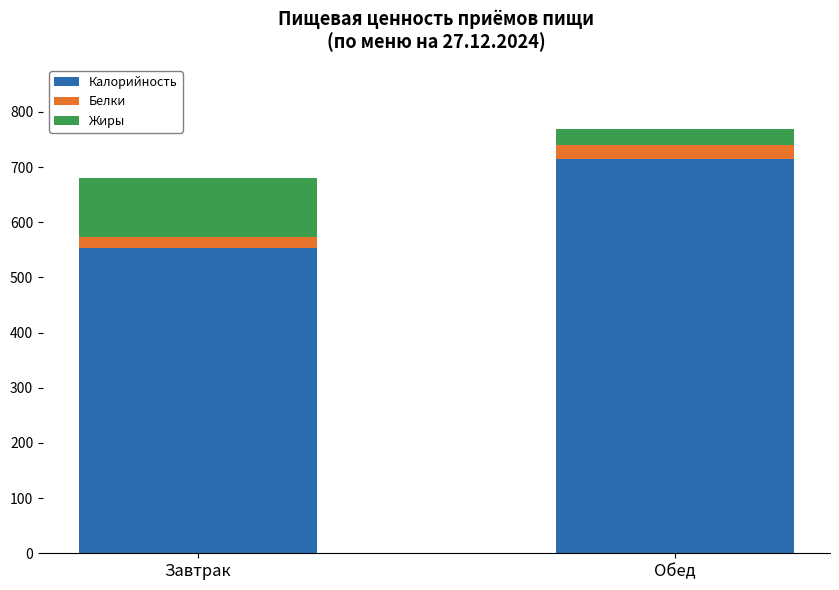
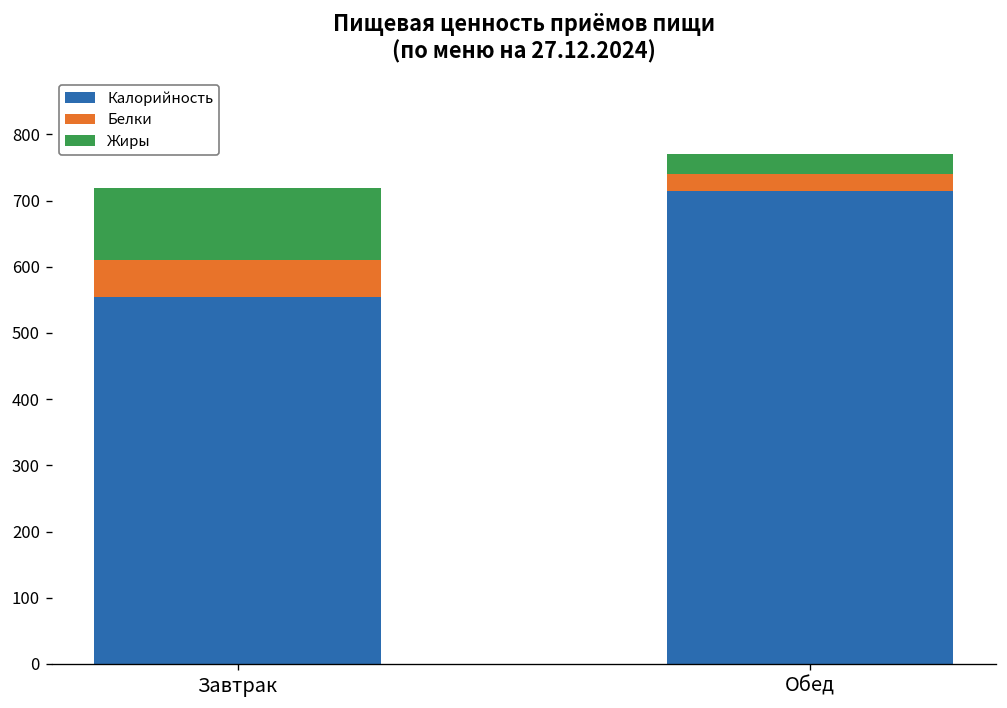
  {
    "Калорийность": {
      "Завтрак": 550,
      "Обед": 710
    },
    "Белки": {
-     "Завтрак": 20,
+     "Завтрак": 60,
      "Обед": 30
    },
    "Жиры": {
      "Завтрак": 110,
      "Обед": 30
    }
  }
